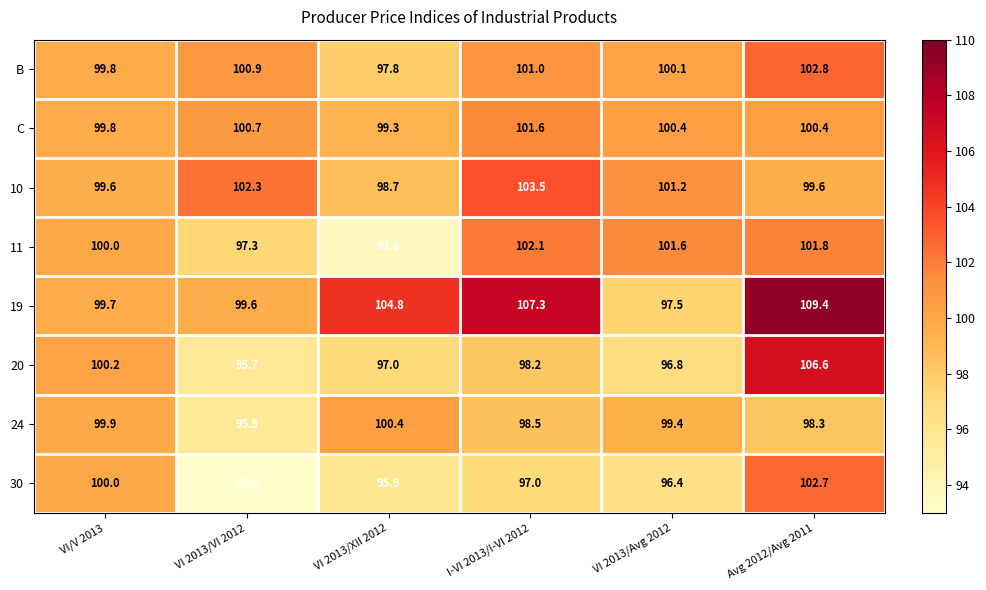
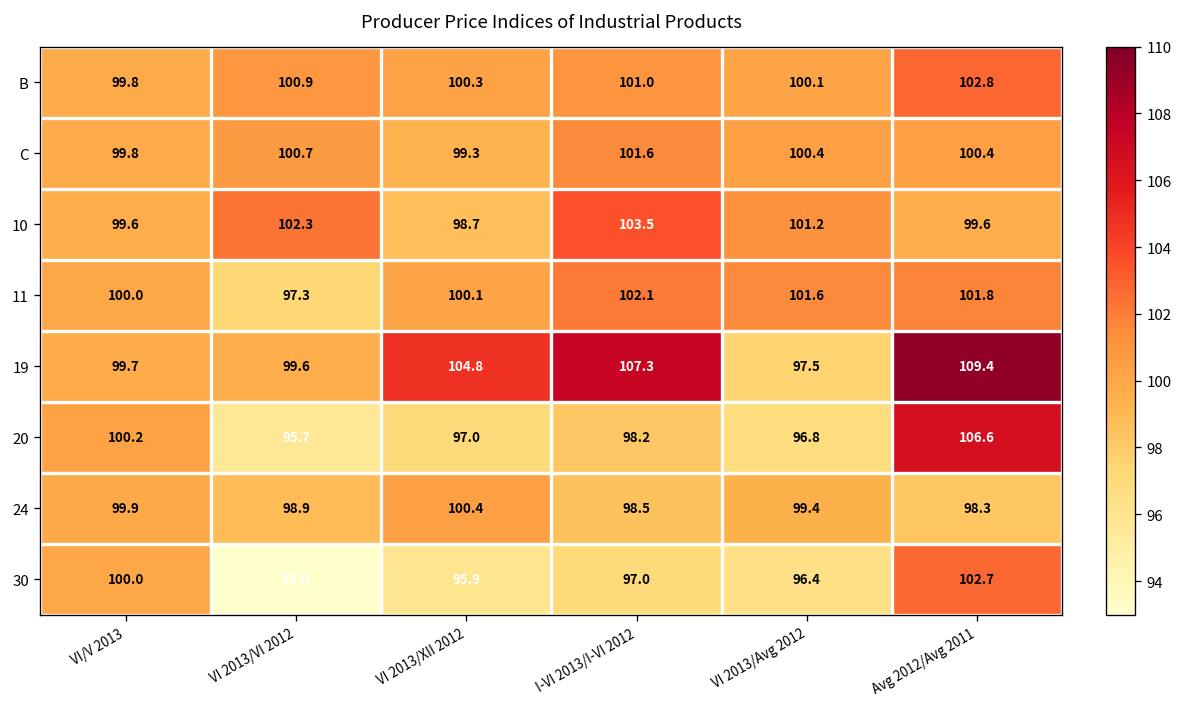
  {
    "B": {
      "VI/V 2013": 99.8,
      "VI 2013/VI 2012": 100.9,
-     "VI 2013/XII 2012": 97.8,
+     "VI 2013/XII 2012": 100.3,
      "I-VI 2013/I-VI 2012": 101.0,
      "VI 2013/Avg 2012": 100.1,
      "Avg 2012/Avg 2011": 102.8
    },
    "C": {
      "VI/V 2013": 99.8,
      "VI 2013/VI 2012": 100.7,
      "VI 2013/XII 2012": 99.3,
      "I-VI 2013/I-VI 2012": 101.6,
      "VI 2013/Avg 2012": 100.4,
      "Avg 2012/Avg 2011": 100.4
    },
    "10": {
      "VI/V 2013": 99.6,
      "VI 2013/VI 2012": 102.3,
      "VI 2013/XII 2012": 98.7,
      "I-VI 2013/I-VI 2012": 103.5,
      "VI 2013/Avg 2012": 101.2,
      "Avg 2012/Avg 2011": 99.6
    },
    "11": {
      "VI/V 2013": 100.0,
      "VI 2013/VI 2012": 97.3,
-     "VI 2013/XII 2012": 93.6,
+     "VI 2013/XII 2012": 100.1,
      "I-VI 2013/I-VI 2012": 102.1,
      "VI 2013/Avg 2012": 101.6,
      "Avg 2012/Avg 2011": 101.8
    },
    "19": {
      "VI/V 2013": 99.7,
      "VI 2013/VI 2012": 99.6,
      "VI 2013/XII 2012": 104.8,
      "I-VI 2013/I-VI 2012": 107.3,
      "VI 2013/Avg 2012": 97.5,
      "Avg 2012/Avg 2011": 109.4
    },
    "20": {
      "VI/V 2013": 100.2,
      "VI 2013/VI 2012": 95.7,
      "VI 2013/XII 2012": 97.0,
      "I-VI 2013/I-VI 2012": 98.2,
      "VI 2013/Avg 2012": 96.8,
      "Avg 2012/Avg 2011": 106.6
    },
    "24": {
      "VI/V 2013": 99.9,
-     "VI 2013/VI 2012": 95.5,
+     "VI 2013/VI 2012": 98.9,
      "VI 2013/XII 2012": 100.4,
      "I-VI 2013/I-VI 2012": 98.5,
      "VI 2013/Avg 2012": 99.4,
      "Avg 2012/Avg 2011": 98.3
    },
    "30": {
      "VI/V 2013": 100.0,
      "VI 2013/VI 2012": 93.0,
      "VI 2013/XII 2012": 95.9,
      "I-VI 2013/I-VI 2012": 97.0,
      "VI 2013/Avg 2012": 96.4,
      "Avg 2012/Avg 2011": 102.7
    }
  }
